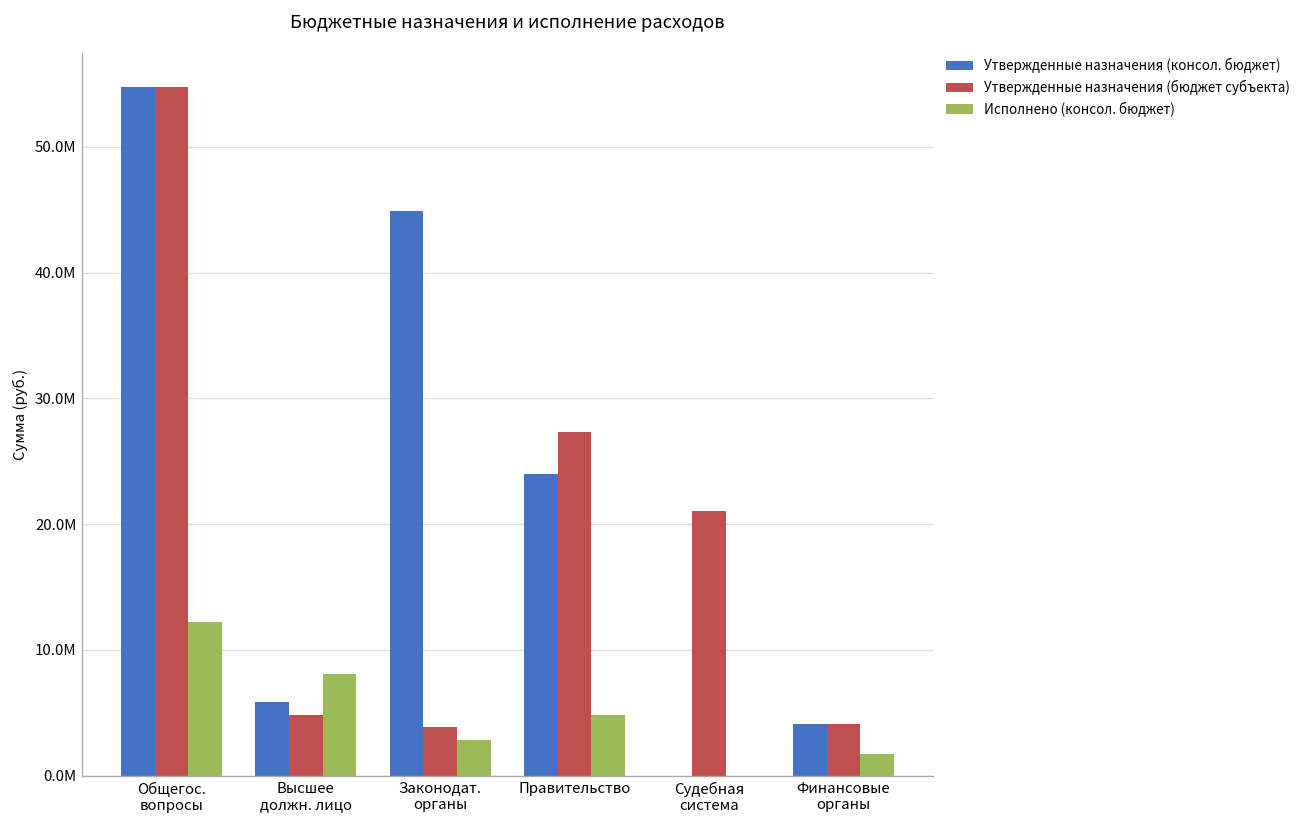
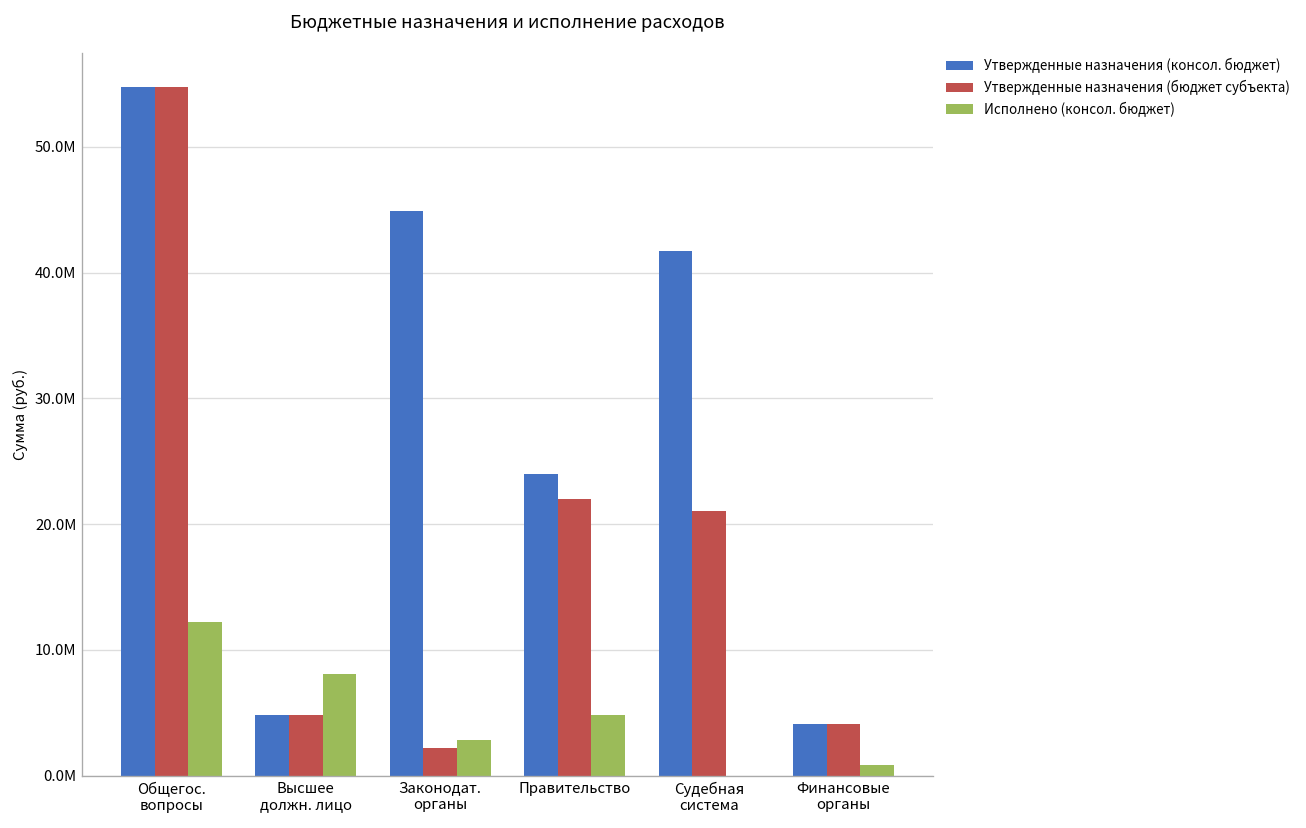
  {
    "Утвержденные назначения (консол. бюджет)": {
      "Общегос. вопросы": 54700000,
-     "Высшее должн. лицо": 5800000,
+     "Высшее должн. лицо": 4800000,
      "Законодат. органы": 44900000,
      "Правительство": 24000000,
-     "Судебная система": 0,
+     "Судебная система": 41700000,
      "Финансовые органы": 4100000
    },
    "Утвержденные назначения (бюджет субъекта)": {
      "Общегос. вопросы": 54700000,
      "Высшее должн. лицо": 4800000,
-     "Законодат. органы": 3900000,
-     "Правительство": 27300000,
+     "Законодат. органы": 2200000,
+     "Правительство": 22000000,
      "Судебная система": 21100000,
      "Финансовые органы": 4100000
    },
    "Исполнено (консол. бюджет)": {
      "Общегос. вопросы": 12200000,
      "Высшее должн. лицо": 8100000,
      "Законодат. органы": 2800000,
      "Правительство": 4900000,
      "Судебная система": 0,
-     "Финансовые органы": 1700000
+     "Финансовые органы": 900000
    }
  }
